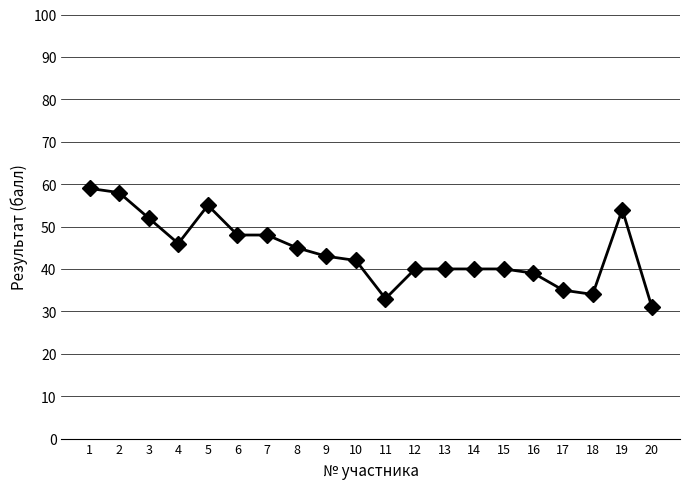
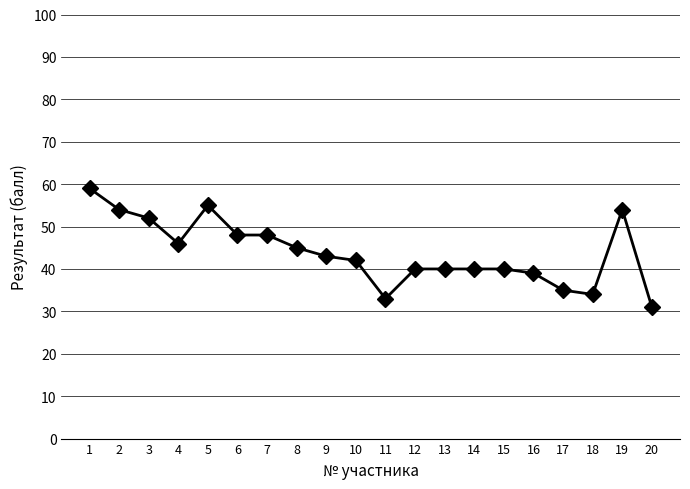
  {
    "1": 59,
-   "2": 58,
+   "2": 54,
    "3": 52,
    "4": 46,
    "5": 55,
    "6": 48,
    "7": 48,
    "8": 45,
    "9": 43,
    "10": 42,
    "11": 33,
    "12": 40,
    "13": 40,
    "14": 40,
    "15": 40,
    "16": 39,
    "17": 35,
    "18": 34,
    "19": 54,
    "20": 31
  }
